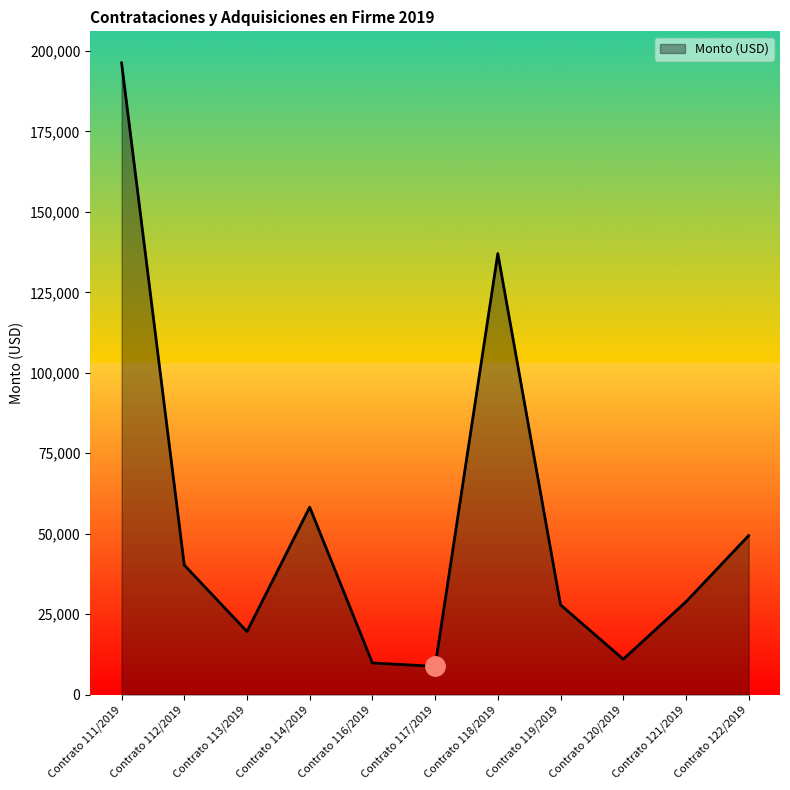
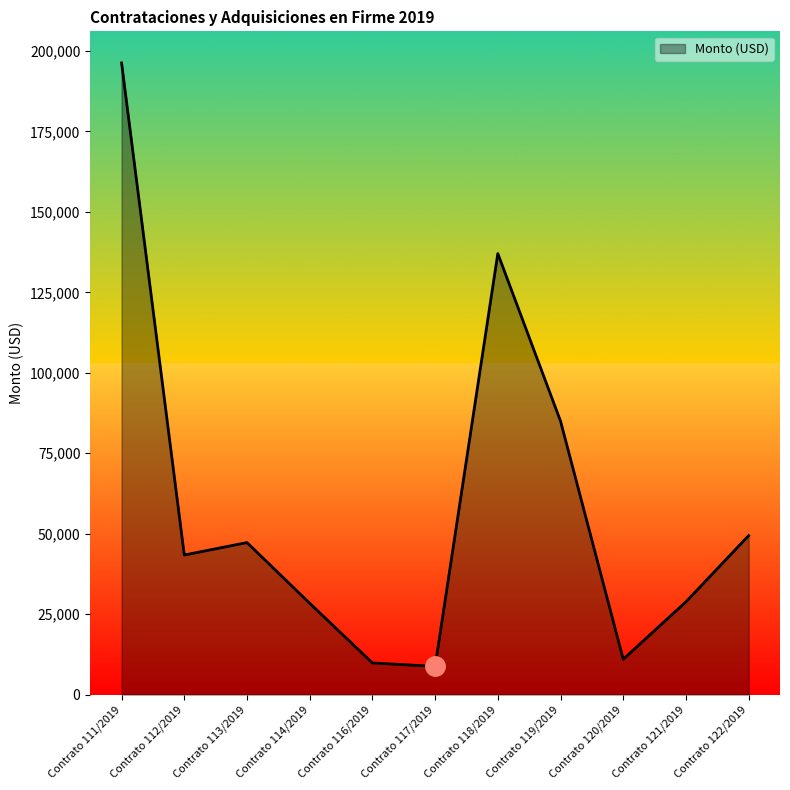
  {
    "Monto (USD)": {
      "Contrato 111/2019": "196,000",
-     "Contrato 112/2019": "40,000",
-     "Contrato 113/2019": "20,000",
-     "Contrato 114/2019": "58,000",
+     "Contrato 112/2019": "43,000",
+     "Contrato 113/2019": "47,000",
+     "Contrato 114/2019": "28,000",
      "Contrato 116/2019": "10,000",
      "Contrato 118/2019": "137,000",
-     "Contrato 119/2019": "28,000",
+     "Contrato 119/2019": "85,000",
      "Contrato 120/2019": "11,000",
      "Contrato 121/2019": "29,000",
      "Contrato 122/2019": "49,000"
    }
  }
